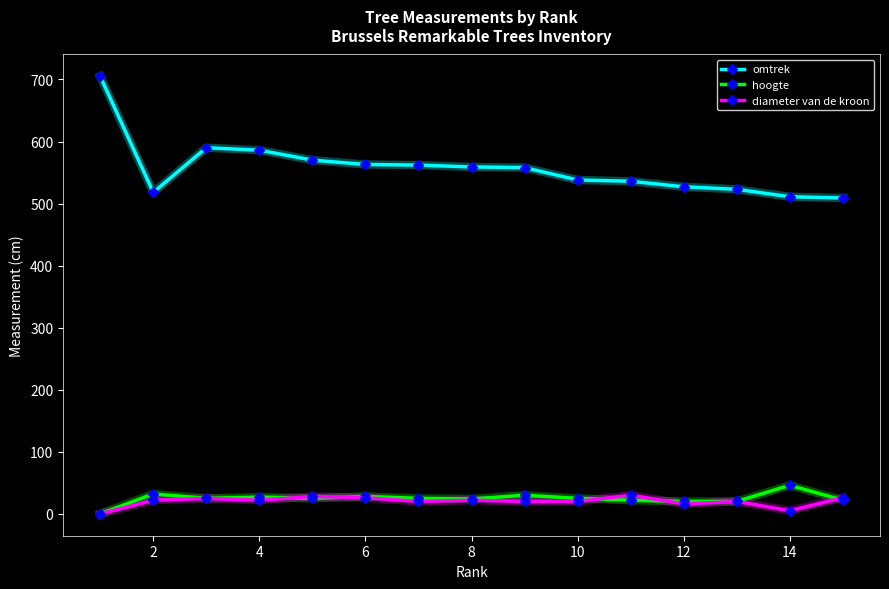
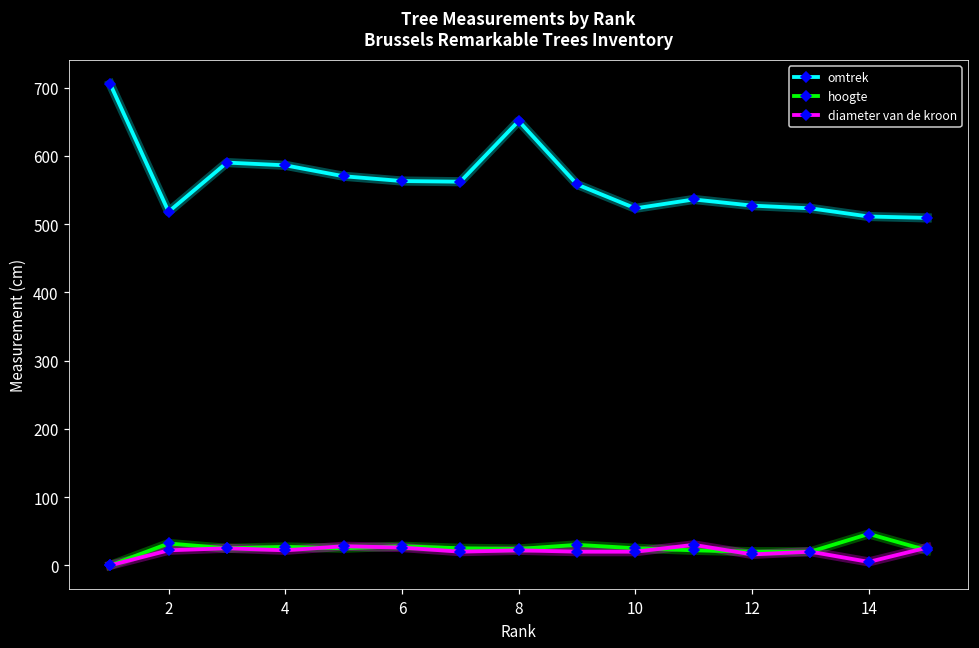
  {
    "omtrek": {
      "2": 520,
      "4": 590,
      "6": 560,
-     "8": 560,
-     "10": 540,
+     "8": 650,
+     "10": 520,
      "12": 530,
      "14": 510
    },
    "hoogte": {
      "2": 30,
      "4": 30,
      "10": 30,
      "14": 50
    },
    "diameter van de kroon": {
      "2": 20,
      "4": 20,
      "10": 20,
      "14": 10
    }
  }
